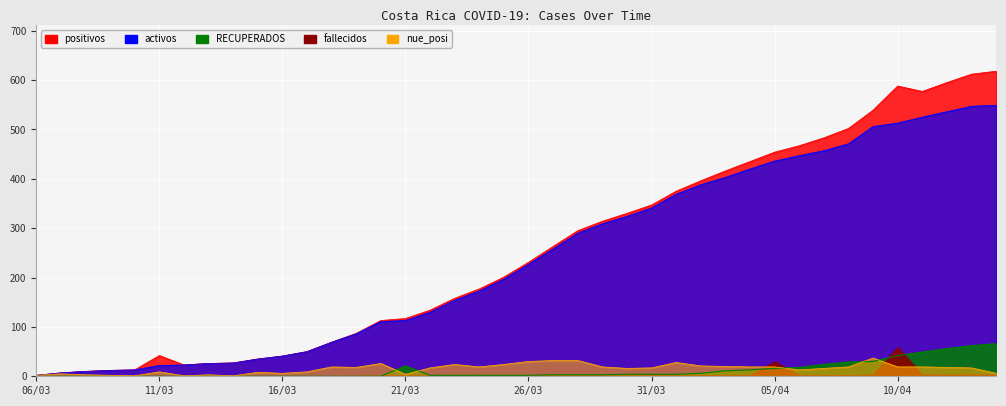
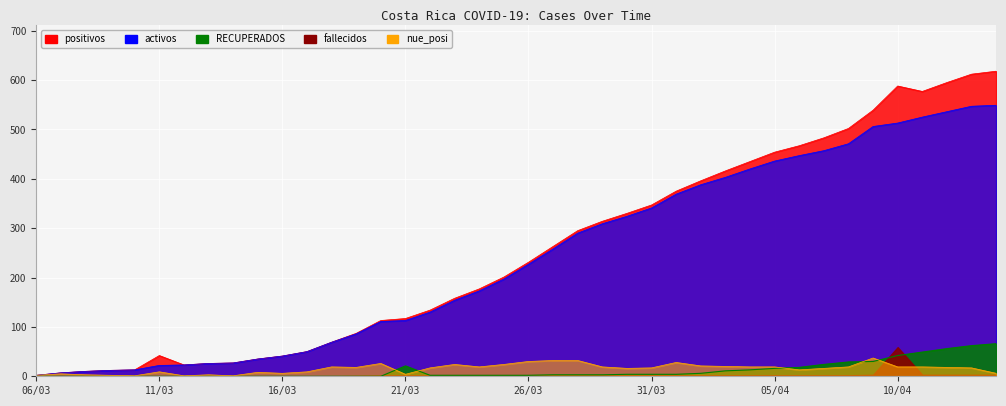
  {
    "positivos": {
      "11/03": 40,
      "31/03": 350,
      "05/04": 450,
      "10/04": 590
    },
    "activos": {
      "11/03": 20,
      "31/03": 340,
      "05/04": 440,
      "10/04": 510
    },
    "RECUPERADOS": {
      "21/03": 20,
      "10/04": 40
    },
    "fallecidos": {
-     "05/04": 30,
+     "05/04": 0,
      "10/04": 60
    },
    "nue_posi": {
      "11/03": 10,
      "16/03": 10,
      "26/03": 30,
      "31/03": 20,
      "10/04": 20
    }
  }
